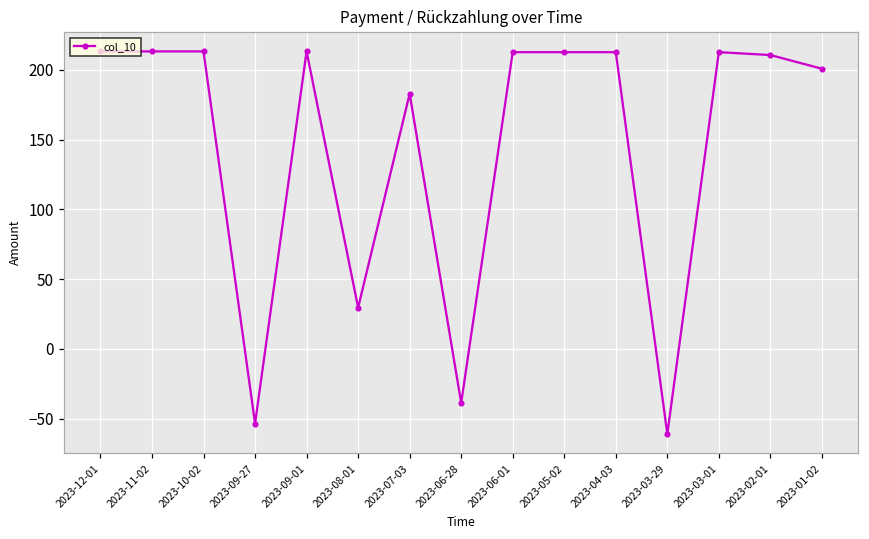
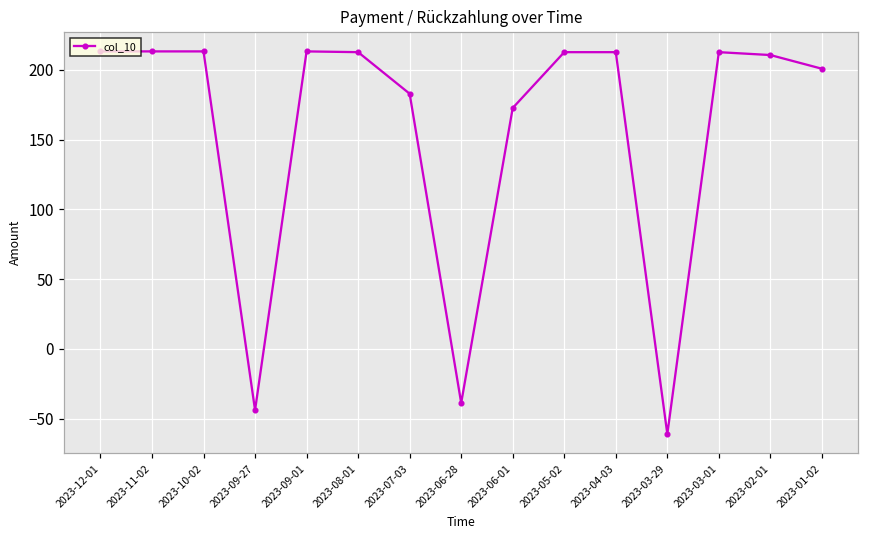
  {
    "2023-11-02": 213,
    "2023-10-02": 213,
-   "2023-09-27": -53,
+   "2023-09-27": -44,
    "2023-09-01": 213,
-   "2023-08-01": 30,
+   "2023-08-01": 213,
    "2023-07-03": 183,
    "2023-06-28": -39,
-   "2023-06-01": 213,
+   "2023-06-01": 173,
    "2023-05-02": 213,
    "2023-04-03": 213,
    "2023-03-29": -61,
    "2023-03-01": 213,
    "2023-02-01": 210,
    "2023-01-02": 201
  }
